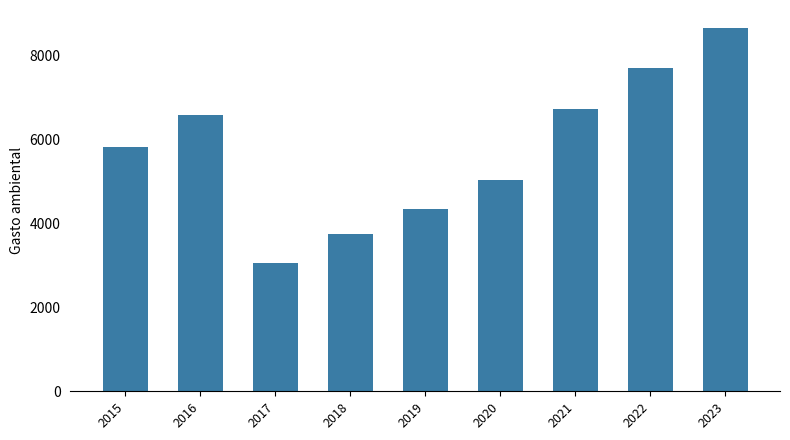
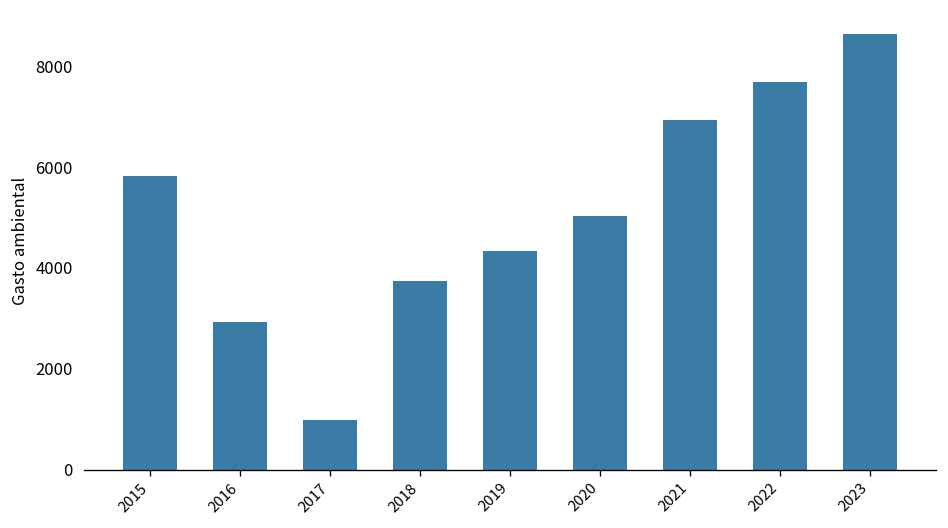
  {
    "2015": 5800,
-   "2016": 6600,
-   "2017": 3100,
+   "2016": 2900,
+   "2017": 1000,
    "2018": 3700,
    "2019": 4300,
    "2020": 5000,
-   "2021": 6700,
+   "2021": 6900,
    "2022": 7700,
    "2023": 8600
  }
